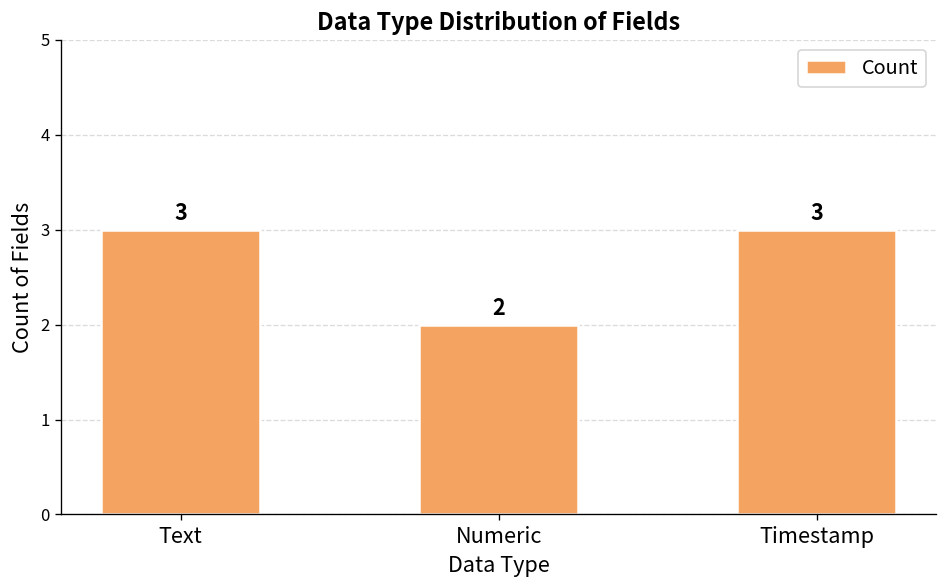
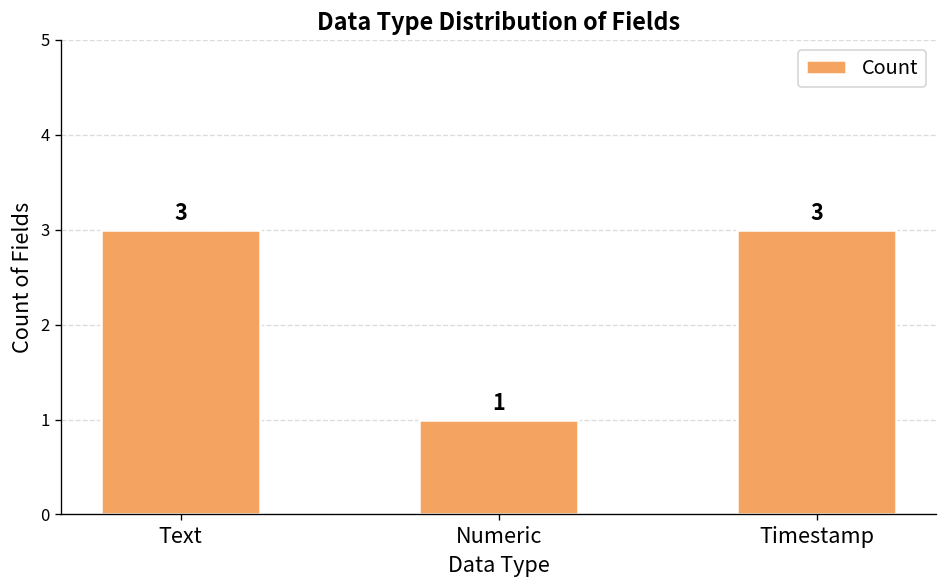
  {
    "Text": 3,
-   "Numeric": 2,
+   "Numeric": 1,
    "Timestamp": 3
  }
